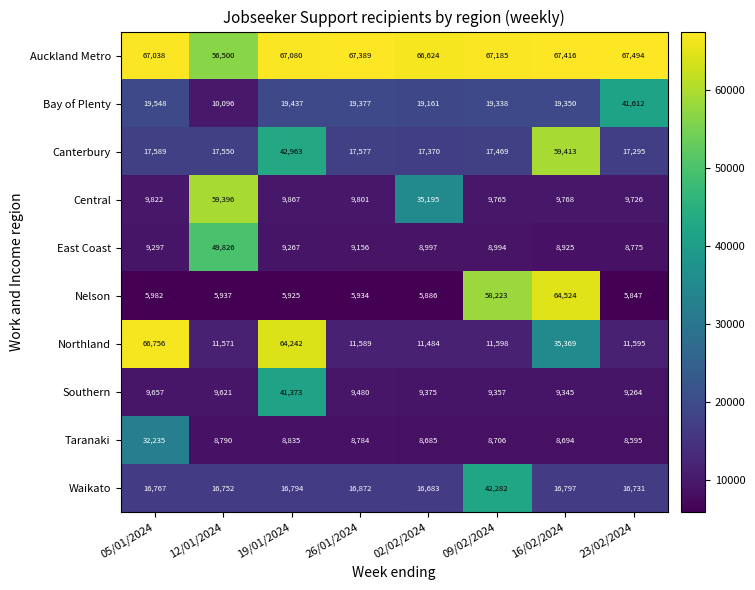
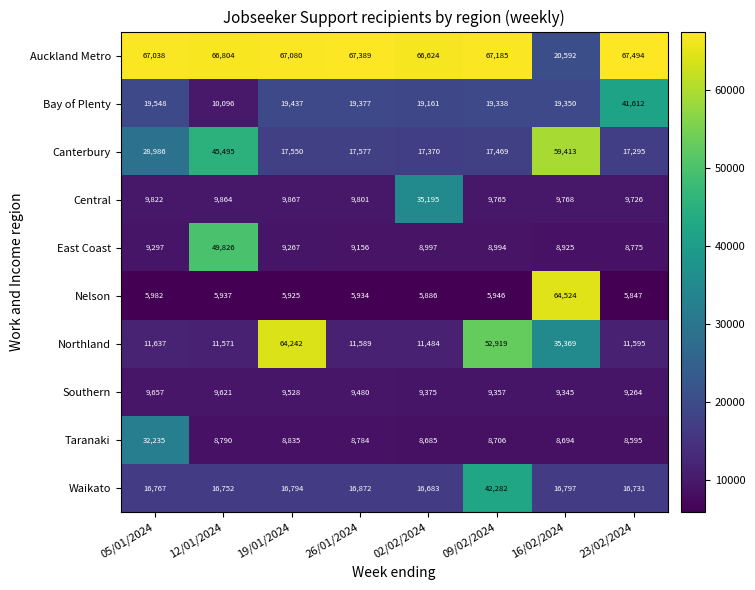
  {
    "Auckland Metro": {
      "05/01/2024": "67,038",
-     "12/01/2024": "56,500",
+     "12/01/2024": "66,804",
      "19/01/2024": "67,080",
      "26/01/2024": "67,389",
      "02/02/2024": "66,624",
      "09/02/2024": "67,185",
-     "16/02/2024": "67,416",
+     "16/02/2024": "20,592",
      "23/02/2024": "67,494"
    },
    "Bay of Plenty": {
      "05/01/2024": "19,548",
      "12/01/2024": "10,096",
      "19/01/2024": "19,437",
      "26/01/2024": "19,377",
      "02/02/2024": "19,161",
      "09/02/2024": "19,338",
      "16/02/2024": "19,350",
      "23/02/2024": "41,612"
    },
    "Canterbury": {
-     "05/01/2024": "17,589",
-     "12/01/2024": "17,550",
-     "19/01/2024": "42,963",
+     "05/01/2024": "28,986",
+     "12/01/2024": "45,495",
+     "19/01/2024": "17,550",
      "26/01/2024": "17,577",
      "02/02/2024": "17,370",
      "09/02/2024": "17,469",
      "16/02/2024": "59,413",
      "23/02/2024": "17,295"
    },
    "Central": {
      "05/01/2024": "9,822",
-     "12/01/2024": "59,396",
+     "12/01/2024": "9,864",
      "19/01/2024": "9,867",
      "26/01/2024": "9,801",
      "02/02/2024": "35,195",
      "09/02/2024": "9,765",
      "16/02/2024": "9,768",
      "23/02/2024": "9,726"
    },
    "East Coast": {
      "05/01/2024": "9,297",
      "12/01/2024": "49,826",
      "19/01/2024": "9,267",
      "26/01/2024": "9,156",
      "02/02/2024": "8,997",
      "09/02/2024": "8,994",
      "16/02/2024": "8,925",
      "23/02/2024": "8,775"
    },
    "Nelson": {
      "05/01/2024": "5,982",
      "12/01/2024": "5,937",
      "19/01/2024": "5,925",
      "26/01/2024": "5,934",
      "02/02/2024": "5,886",
-     "09/02/2024": "58,223",
+     "09/02/2024": "5,946",
      "16/02/2024": "64,524",
      "23/02/2024": "5,847"
    },
    "Northland": {
-     "05/01/2024": "66,756",
+     "05/01/2024": "11,637",
      "12/01/2024": "11,571",
      "19/01/2024": "64,242",
      "26/01/2024": "11,589",
      "02/02/2024": "11,484",
-     "09/02/2024": "11,598",
+     "09/02/2024": "52,919",
      "16/02/2024": "35,369",
      "23/02/2024": "11,595"
    },
    "Southern": {
      "05/01/2024": "9,657",
      "12/01/2024": "9,621",
-     "19/01/2024": "41,373",
+     "19/01/2024": "9,528",
      "26/01/2024": "9,480",
      "02/02/2024": "9,375",
      "09/02/2024": "9,357",
      "16/02/2024": "9,345",
      "23/02/2024": "9,264"
    },
    "Taranaki": {
      "05/01/2024": "32,235",
      "12/01/2024": "8,790",
      "19/01/2024": "8,835",
      "26/01/2024": "8,784",
      "02/02/2024": "8,685",
      "09/02/2024": "8,706",
      "16/02/2024": "8,694",
      "23/02/2024": "8,595"
    },
    "Waikato": {
      "05/01/2024": "16,767",
      "12/01/2024": "16,752",
      "19/01/2024": "16,794",
      "26/01/2024": "16,872",
      "02/02/2024": "16,683",
      "09/02/2024": "42,282",
      "16/02/2024": "16,797",
      "23/02/2024": "16,731"
    }
  }
